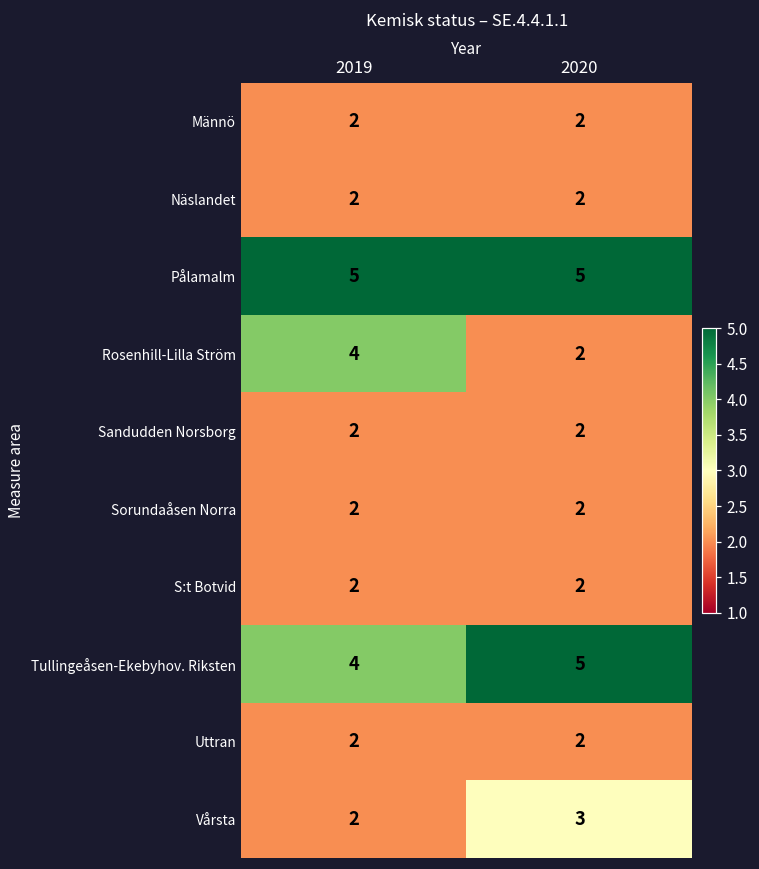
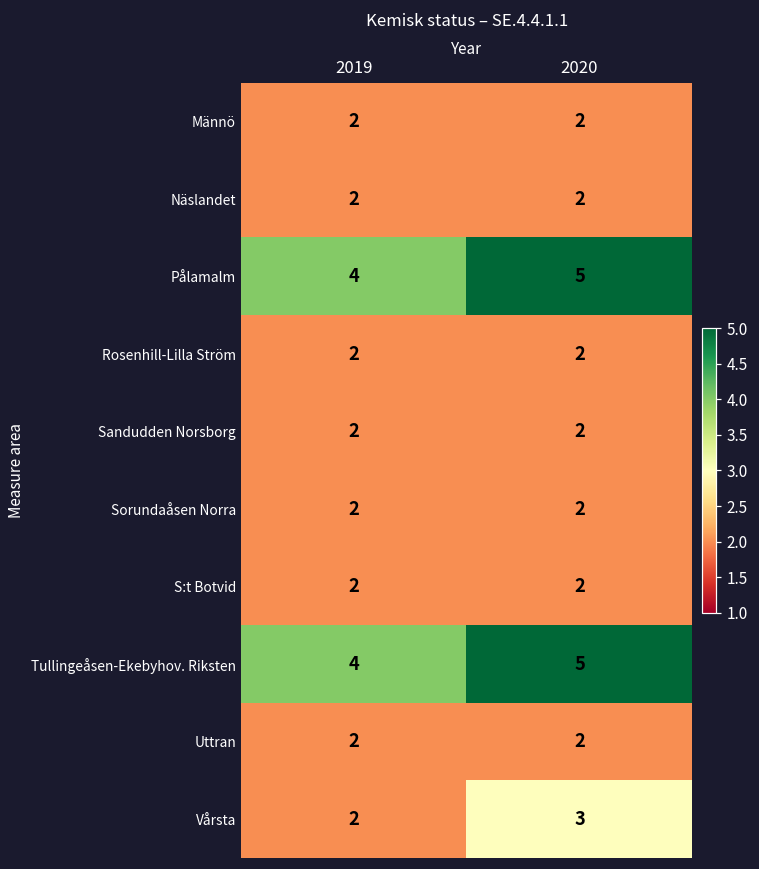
  {
    "Männö": {
      "2019": 2,
      "2020": 2
    },
    "Näslandet": {
      "2019": 2,
      "2020": 2
    },
    "Pålamalm": {
-     "2019": 5,
+     "2019": 4,
      "2020": 5
    },
    "Rosenhill-Lilla Ström": {
-     "2019": 4,
+     "2019": 2,
      "2020": 2
    },
    "Sandudden Norsborg": {
      "2019": 2,
      "2020": 2
    },
    "Sorundaåsen Norra": {
      "2019": 2,
      "2020": 2
    },
    "S:t Botvid": {
      "2019": 2,
      "2020": 2
    },
    "Tullingeåsen-Ekebyhov. Riksten": {
      "2019": 4,
      "2020": 5
    },
    "Uttran": {
      "2019": 2,
      "2020": 2
    },
    "Vårsta": {
      "2019": 2,
      "2020": 3
    }
  }
